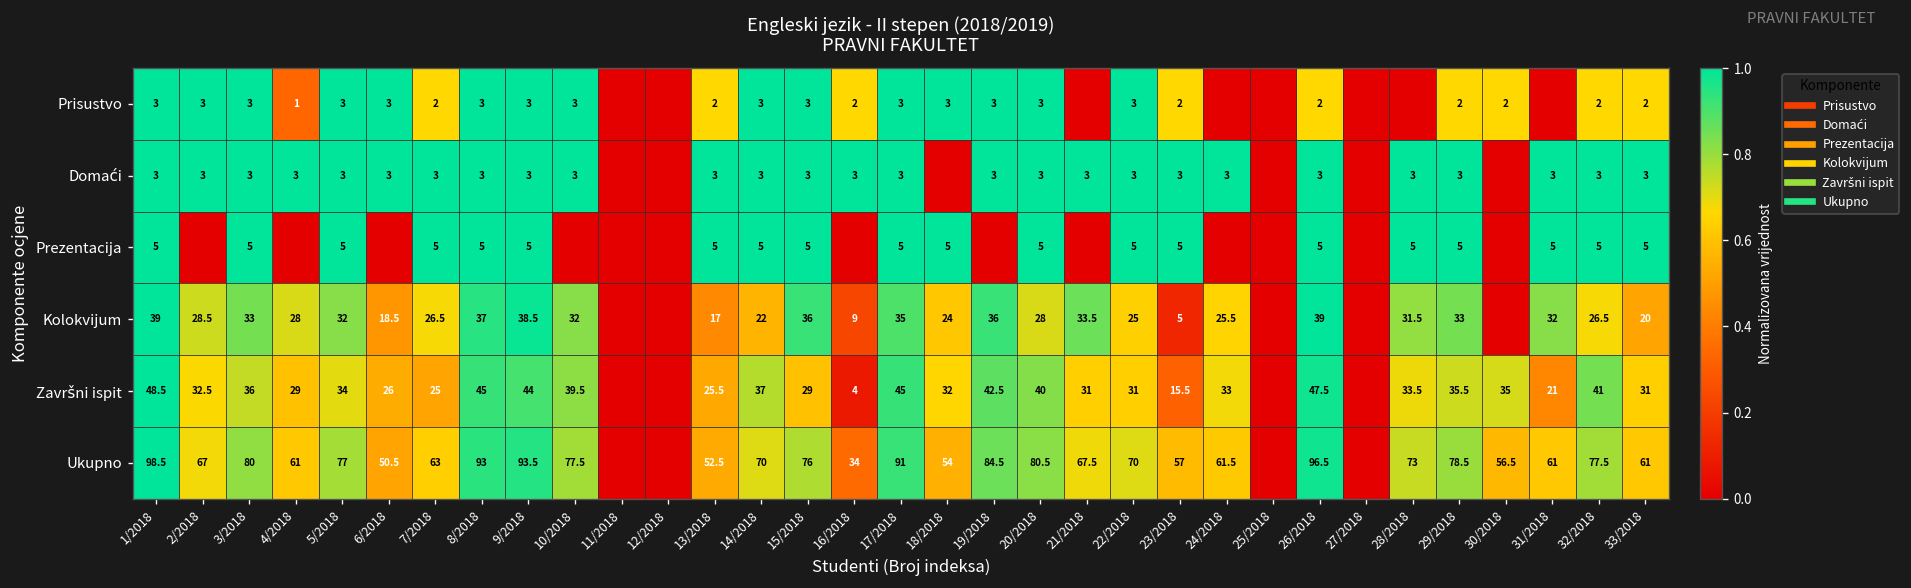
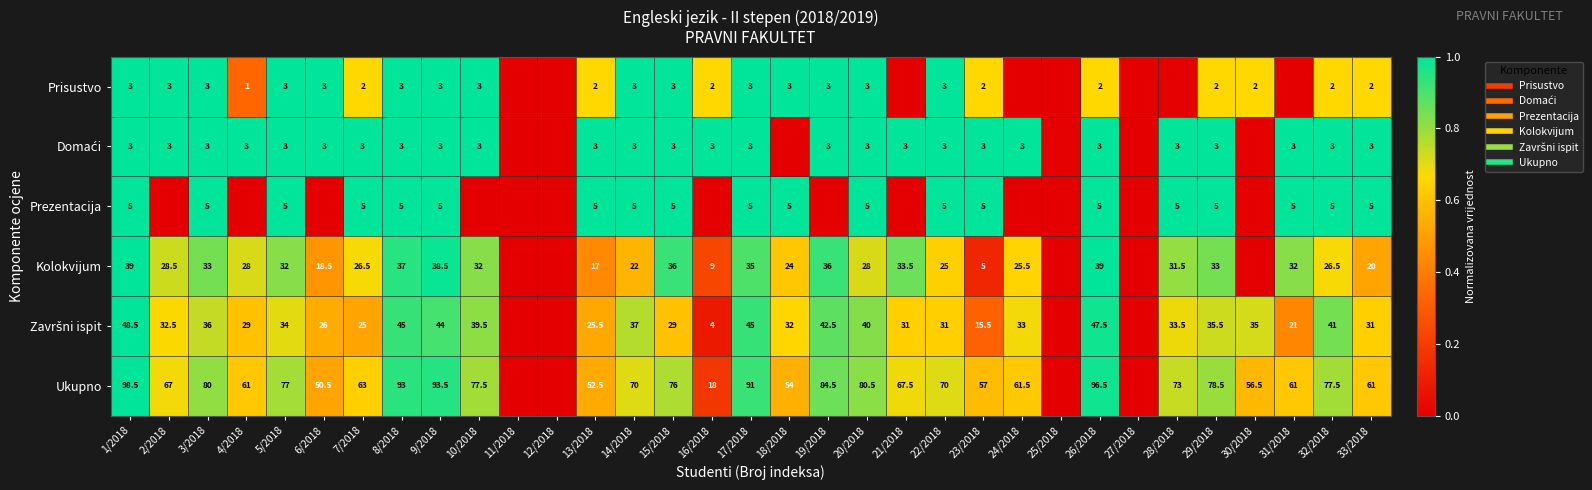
  {
    "Prisustvo": {
      "1/2018": 3,
      "2/2018": 3,
      "3/2018": 3,
      "4/2018": 1,
      "5/2018": 3,
      "6/2018": 3,
      "7/2018": 2,
      "8/2018": 3,
      "9/2018": 3,
      "10/2018": 3,
      "13/2018": 2,
      "14/2018": 3,
      "15/2018": 3,
      "16/2018": 2,
      "17/2018": 3,
      "18/2018": 3,
      "19/2018": 3,
      "20/2018": 3,
      "22/2018": 3,
      "23/2018": 2,
      "26/2018": 2,
      "29/2018": 2,
      "30/2018": 2,
      "32/2018": 2,
      "33/2018": 2
    },
    "Domaći": {
      "1/2018": 3,
      "2/2018": 3,
      "3/2018": 3,
      "4/2018": 3,
      "5/2018": 3,
      "6/2018": 3,
      "7/2018": 3,
      "8/2018": 3,
      "9/2018": 3,
      "10/2018": 3,
      "13/2018": 3,
      "14/2018": 3,
      "15/2018": 3,
      "16/2018": 3,
      "17/2018": 3,
      "19/2018": 3,
      "20/2018": 3,
      "21/2018": 3,
      "22/2018": 3,
      "23/2018": 3,
      "24/2018": 3,
      "26/2018": 3,
      "28/2018": 3,
      "29/2018": 3,
      "31/2018": 3,
      "32/2018": 3,
      "33/2018": 3
    },
    "Prezentacija": {
      "1/2018": 5,
      "3/2018": 5,
      "5/2018": 5,
      "7/2018": 5,
      "8/2018": 5,
      "9/2018": 5,
      "13/2018": 5,
      "14/2018": 5,
      "15/2018": 5,
      "17/2018": 5,
      "18/2018": 5,
      "20/2018": 5,
      "22/2018": 5,
      "23/2018": 5,
      "26/2018": 5,
      "28/2018": 5,
      "29/2018": 5,
      "31/2018": 5,
      "32/2018": 5,
      "33/2018": 5
    },
    "Kolokvijum": {
      "1/2018": 39,
      "2/2018": 28.5,
      "3/2018": 33,
      "4/2018": 28,
      "5/2018": 32,
      "6/2018": 18.5,
      "7/2018": 26.5,
      "8/2018": 37,
      "9/2018": 38.5,
      "10/2018": 32,
      "13/2018": 17,
      "14/2018": 22,
      "15/2018": 36,
      "16/2018": 9,
      "17/2018": 35,
      "18/2018": 24,
      "19/2018": 36,
      "20/2018": 28,
      "21/2018": 33.5,
      "22/2018": 25,
      "23/2018": 5,
      "24/2018": 25.5,
      "26/2018": 39,
      "28/2018": 31.5,
      "29/2018": 33,
      "31/2018": 32,
      "32/2018": 26.5,
      "33/2018": 20
    },
    "Završni ispit": {
      "1/2018": 48.5,
      "2/2018": 32.5,
      "3/2018": 36,
      "4/2018": 29,
      "5/2018": 34,
      "6/2018": 26,
      "7/2018": 25,
      "8/2018": 45,
      "9/2018": 44,
      "10/2018": 39.5,
      "13/2018": 25.5,
      "14/2018": 37,
      "15/2018": 29,
      "16/2018": 4,
      "17/2018": 45,
      "18/2018": 32,
      "19/2018": 42.5,
      "20/2018": 40,
      "21/2018": 31,
      "22/2018": 31,
      "23/2018": 15.5,
      "24/2018": 33,
      "26/2018": 47.5,
      "28/2018": 33.5,
      "29/2018": 35.5,
      "30/2018": 35,
      "31/2018": 21,
      "32/2018": 41,
      "33/2018": 31
    },
    "Ukupno": {
      "1/2018": 98.5,
      "2/2018": 67,
      "3/2018": 80,
      "4/2018": 61,
      "5/2018": 77,
      "6/2018": 50.5,
      "7/2018": 63,
      "8/2018": 93,
      "9/2018": 93.5,
      "10/2018": 77.5,
      "13/2018": 52.5,
      "14/2018": 70,
      "15/2018": 76,
-     "16/2018": 34,
+     "16/2018": 18,
      "17/2018": 91,
      "18/2018": 54,
      "19/2018": 84.5,
      "20/2018": 80.5,
      "21/2018": 67.5,
      "22/2018": 70,
      "23/2018": 57,
      "24/2018": 61.5,
      "26/2018": 96.5,
      "28/2018": 73,
      "29/2018": 78.5,
      "30/2018": 56.5,
      "31/2018": 61,
      "32/2018": 77.5,
      "33/2018": 61
    }
  }
